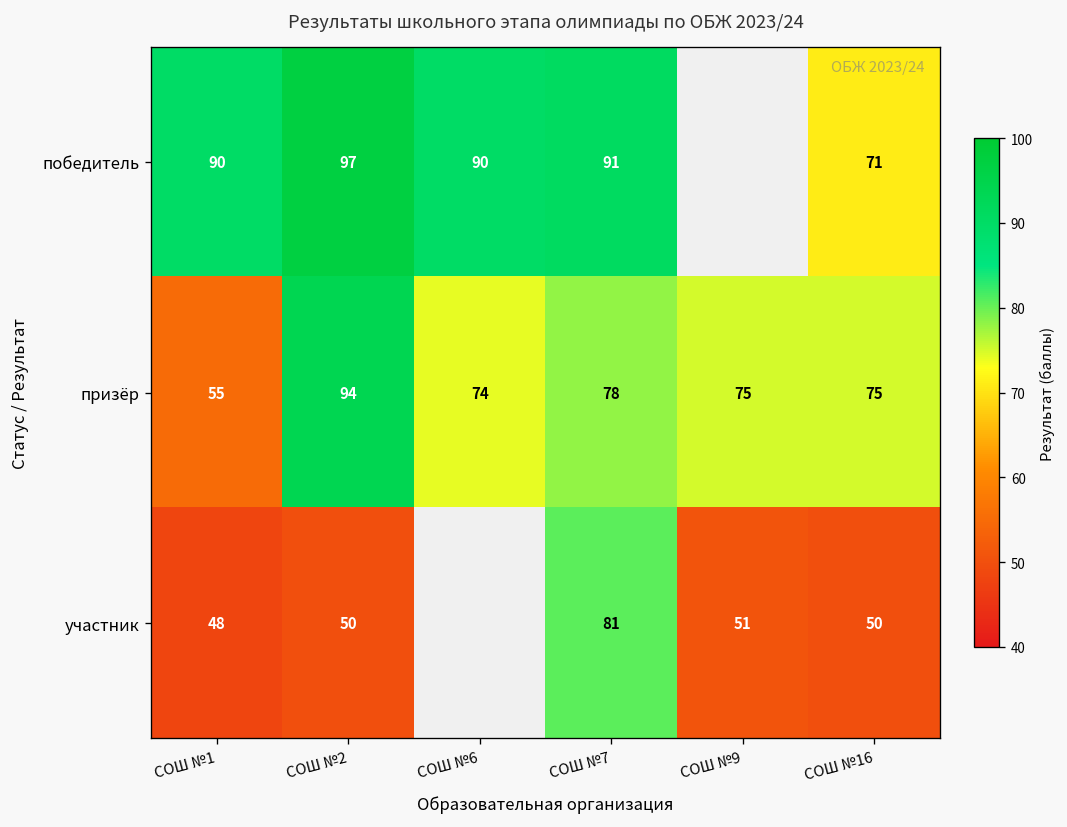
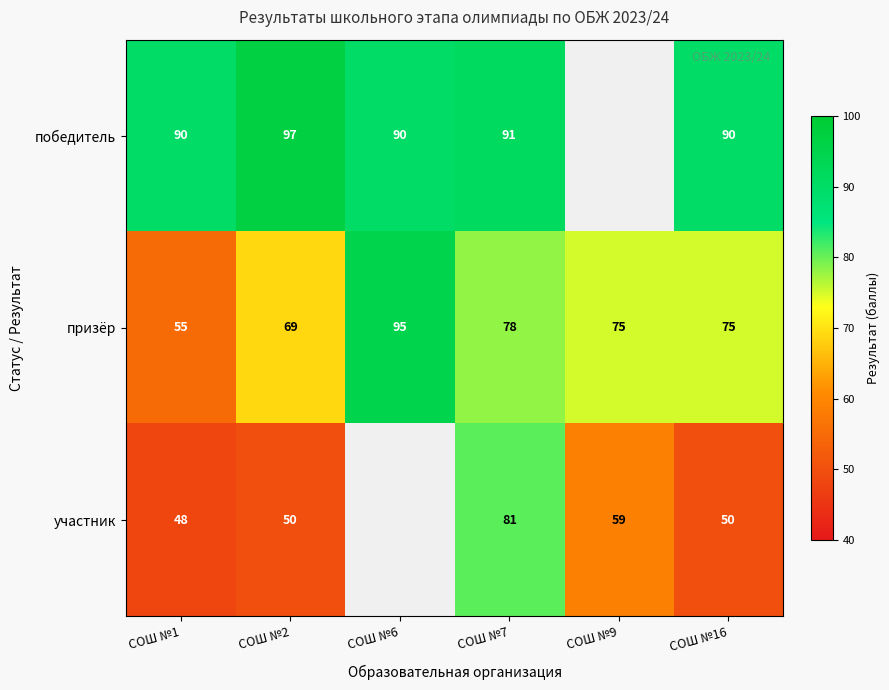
  {
    "победитель": {
      "СОШ №1": 90,
      "СОШ №2": 97,
      "СОШ №6": 90,
      "СОШ №7": 91,
-     "СОШ №16": 71
+     "СОШ №16": 90
    },
    "призёр": {
      "СОШ №1": 55,
-     "СОШ №2": 94,
-     "СОШ №6": 74,
+     "СОШ №2": 69,
+     "СОШ №6": 95,
      "СОШ №7": 78,
      "СОШ №9": 75,
      "СОШ №16": 75
    },
    "участник": {
      "СОШ №1": 48,
      "СОШ №2": 50,
      "СОШ №7": 81,
-     "СОШ №9": 51,
+     "СОШ №9": 59,
      "СОШ №16": 50
    }
  }
